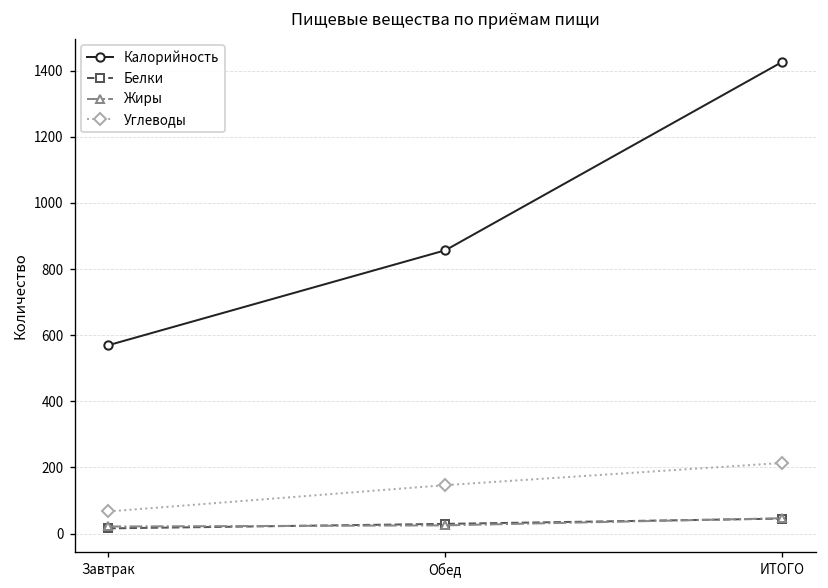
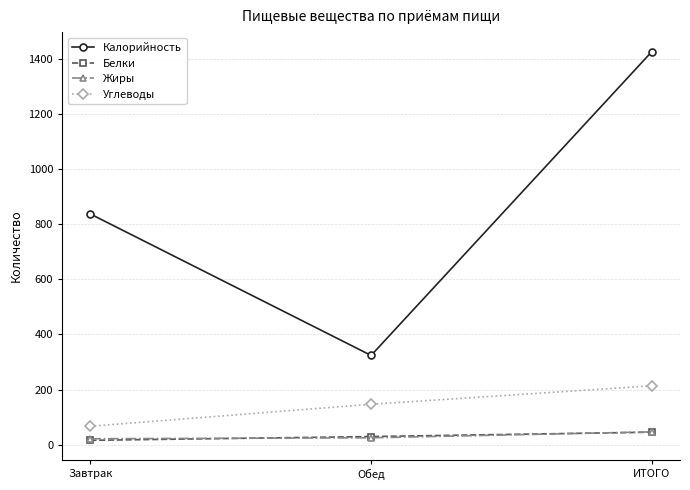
  {
    "Калорийность": {
-     "Завтрак": 570,
-     "Обед": 860,
+     "Завтрак": 840,
+     "Обед": 320,
      "ИТОГО": 1430
    }
  }
